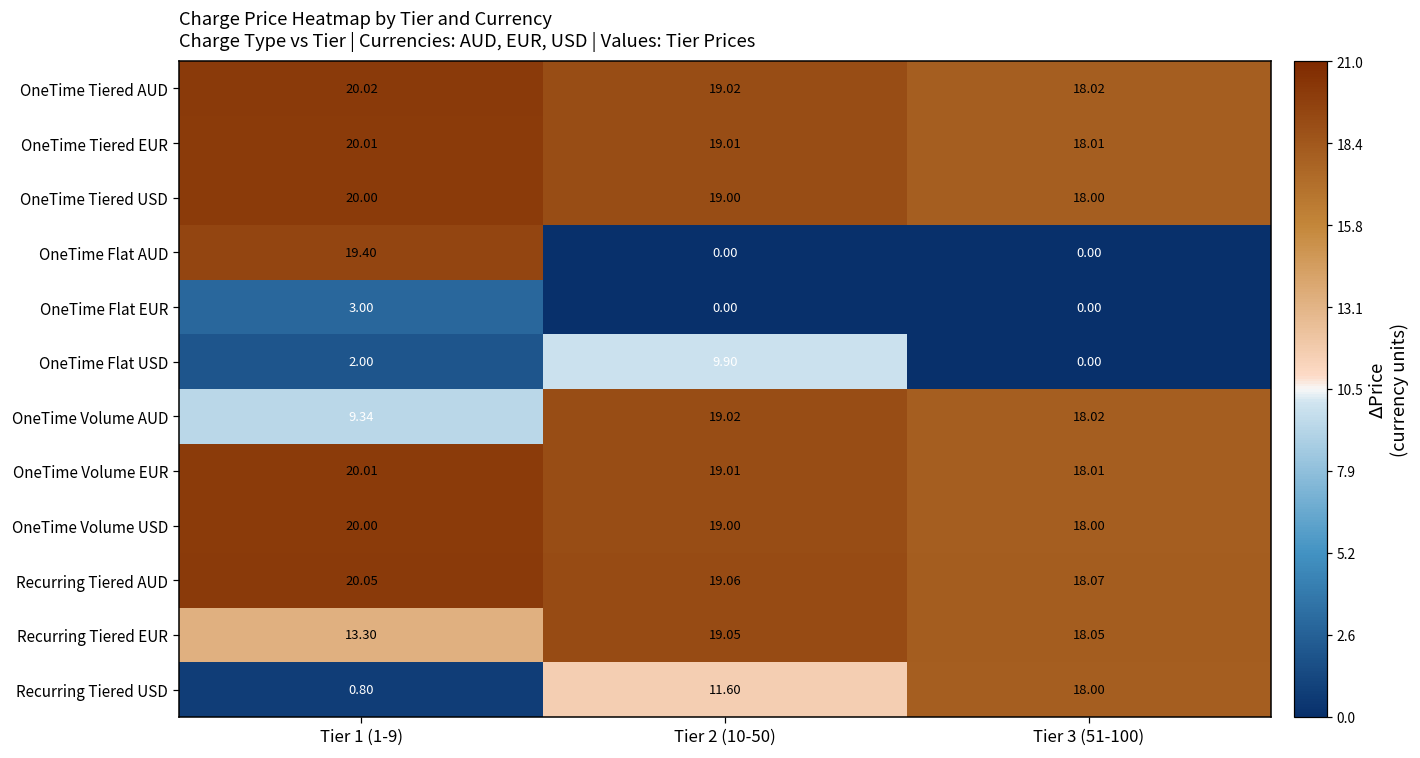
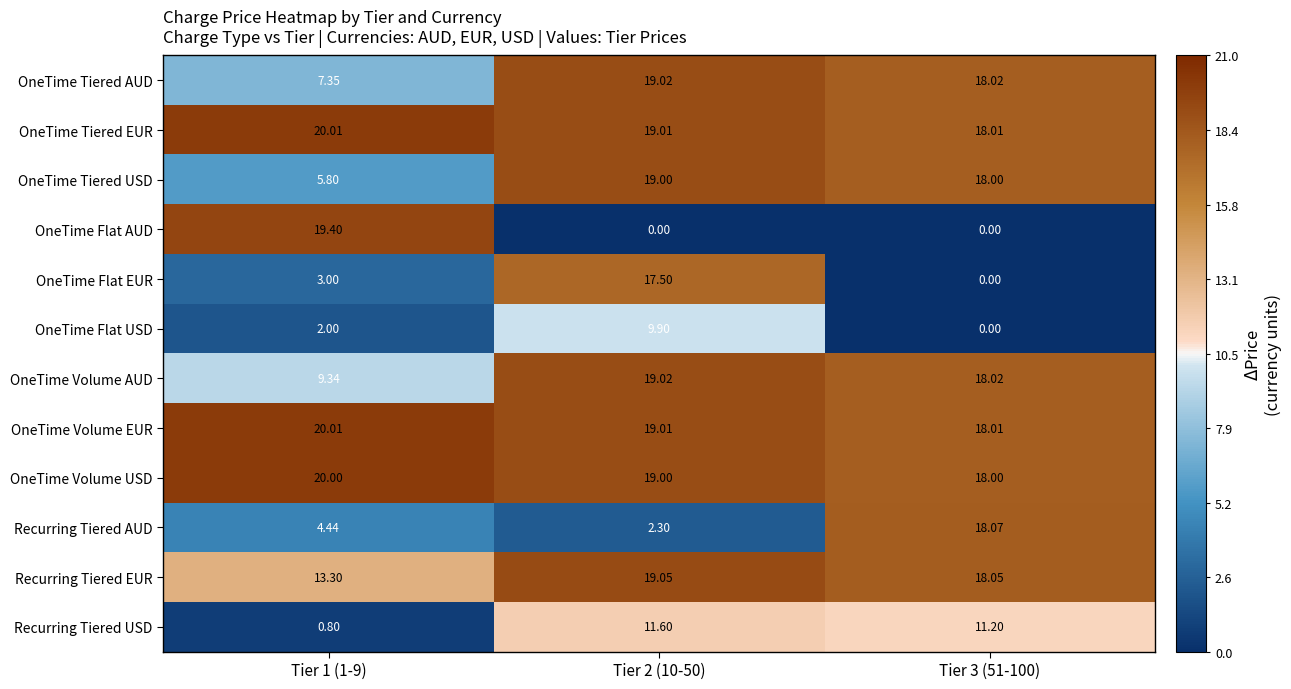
  {
    "OneTime Tiered AUD": {
-     "Tier 1 (1-9)": 20.02,
+     "Tier 1 (1-9)": 7.35,
      "Tier 2 (10-50)": 19.02,
      "Tier 3 (51-100)": 18.02
    },
    "OneTime Tiered EUR": {
      "Tier 1 (1-9)": 20.01,
      "Tier 2 (10-50)": 19.01,
      "Tier 3 (51-100)": 18.01
    },
    "OneTime Tiered USD": {
-     "Tier 1 (1-9)": 20.00,
+     "Tier 1 (1-9)": 5.80,
      "Tier 2 (10-50)": 19.00,
      "Tier 3 (51-100)": 18.00
    },
    "OneTime Flat AUD": {
      "Tier 1 (1-9)": 19.40,
      "Tier 2 (10-50)": 0.00,
      "Tier 3 (51-100)": 0.00
    },
    "OneTime Flat EUR": {
      "Tier 1 (1-9)": 3.00,
-     "Tier 2 (10-50)": 0.00,
+     "Tier 2 (10-50)": 17.50,
      "Tier 3 (51-100)": 0.00
    },
    "OneTime Flat USD": {
      "Tier 1 (1-9)": 2.00,
      "Tier 2 (10-50)": 9.90,
      "Tier 3 (51-100)": 0.00
    },
    "OneTime Volume AUD": {
      "Tier 1 (1-9)": 9.34,
      "Tier 2 (10-50)": 19.02,
      "Tier 3 (51-100)": 18.02
    },
    "OneTime Volume EUR": {
      "Tier 1 (1-9)": 20.01,
      "Tier 2 (10-50)": 19.01,
      "Tier 3 (51-100)": 18.01
    },
    "OneTime Volume USD": {
      "Tier 1 (1-9)": 20.00,
      "Tier 2 (10-50)": 19.00,
      "Tier 3 (51-100)": 18.00
    },
    "Recurring Tiered AUD": {
-     "Tier 1 (1-9)": 20.05,
-     "Tier 2 (10-50)": 19.06,
+     "Tier 1 (1-9)": 4.44,
+     "Tier 2 (10-50)": 2.30,
      "Tier 3 (51-100)": 18.07
    },
    "Recurring Tiered EUR": {
      "Tier 1 (1-9)": 13.30,
      "Tier 2 (10-50)": 19.05,
      "Tier 3 (51-100)": 18.05
    },
    "Recurring Tiered USD": {
      "Tier 1 (1-9)": 0.80,
      "Tier 2 (10-50)": 11.60,
-     "Tier 3 (51-100)": 18.00
+     "Tier 3 (51-100)": 11.20
    }
  }
